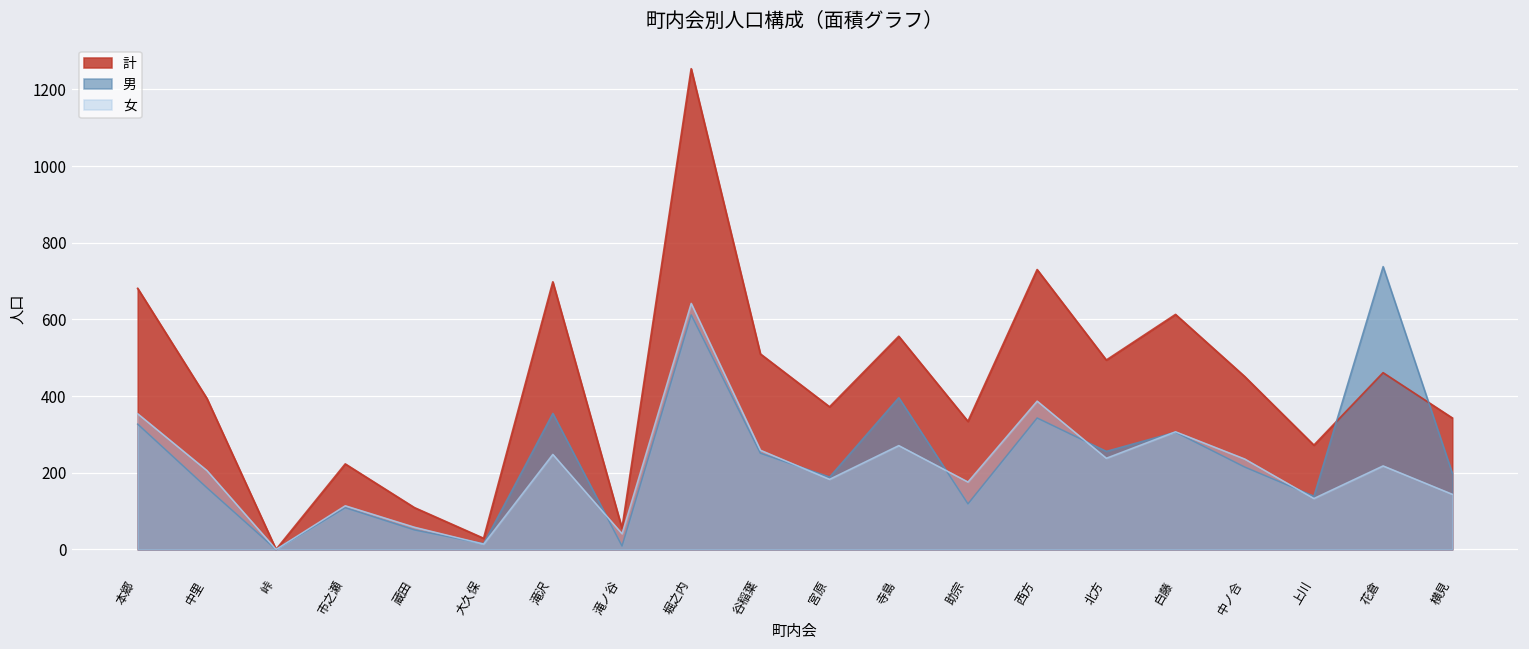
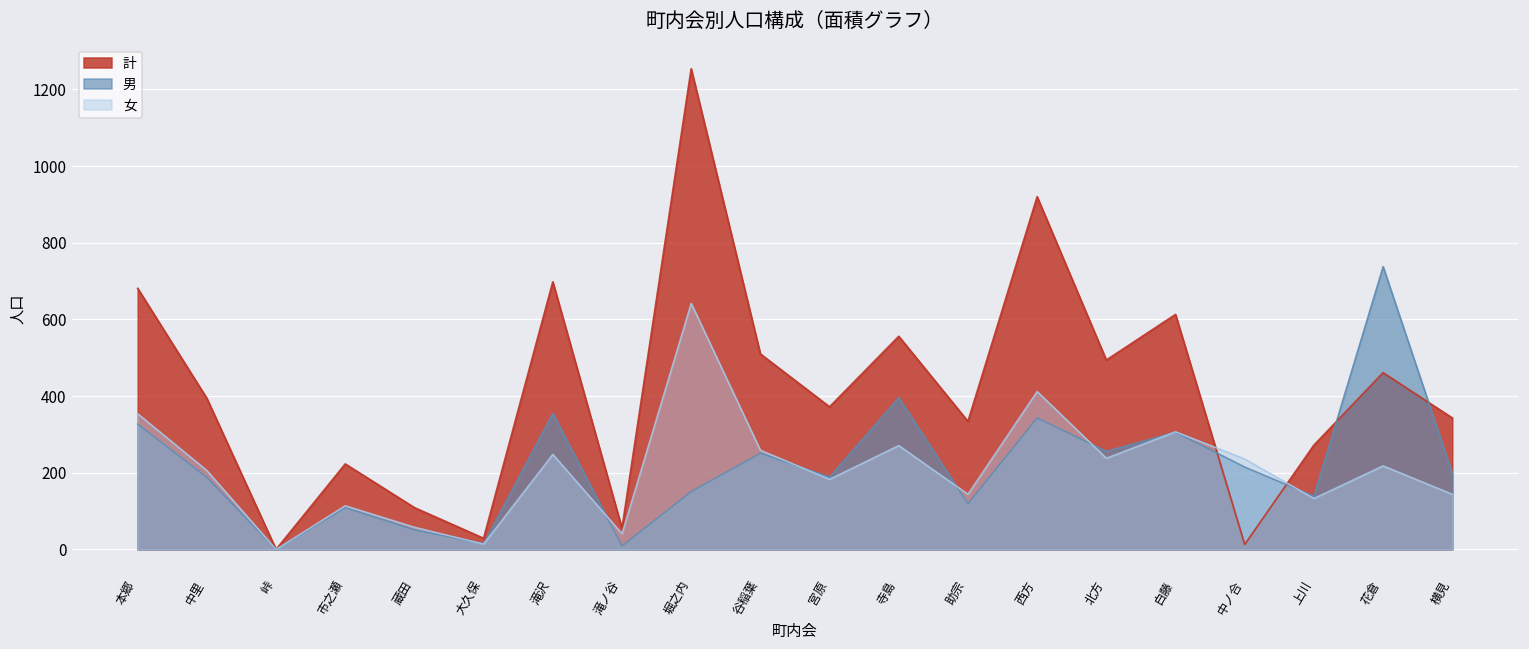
  {
    "計": {
      "本郷": 680,
      "中里": 390,
      "市之瀬": 220,
      "蔵田": 110,
      "大久保": 30,
      "滝沢": 700,
      "滝ノ谷": 60,
      "堀之内": 1250,
      "谷稲葉": 510,
      "宮原": 370,
      "寺島": 560,
      "助宗": 330,
-     "西方": 730,
+     "西方": 920,
      "北方": 490,
      "白藤": 610,
-     "中ノ合": 450,
+     "中ノ合": 10,
      "上川": 270,
      "花倉": 460,
      "横見": 340
    },
    "男": {
      "本郷": 330,
-     "中里": 160,
+     "中里": 190,
      "滝沢": 360,
      "滝ノ谷": 10,
-     "堀之内": 610,
+     "堀之内": 150,
      "谷稲葉": 250,
      "寺島": 400,
      "助宗": 120,
      "西方": 340,
      "北方": 260,
      "中ノ合": 220,
      "花倉": 740,
      "横見": 200
    },
    "女": {
      "本郷": 350,
      "中里": 210,
      "滝沢": 250,
      "滝ノ谷": 40,
      "堀之内": 640,
      "谷稲葉": 260,
      "寺島": 270,
-     "助宗": 180,
-     "西方": 390,
+     "助宗": 140,
+     "西方": 410,
      "北方": 240,
      "中ノ合": 240,
      "花倉": 220,
      "横見": 140
    }
  }
